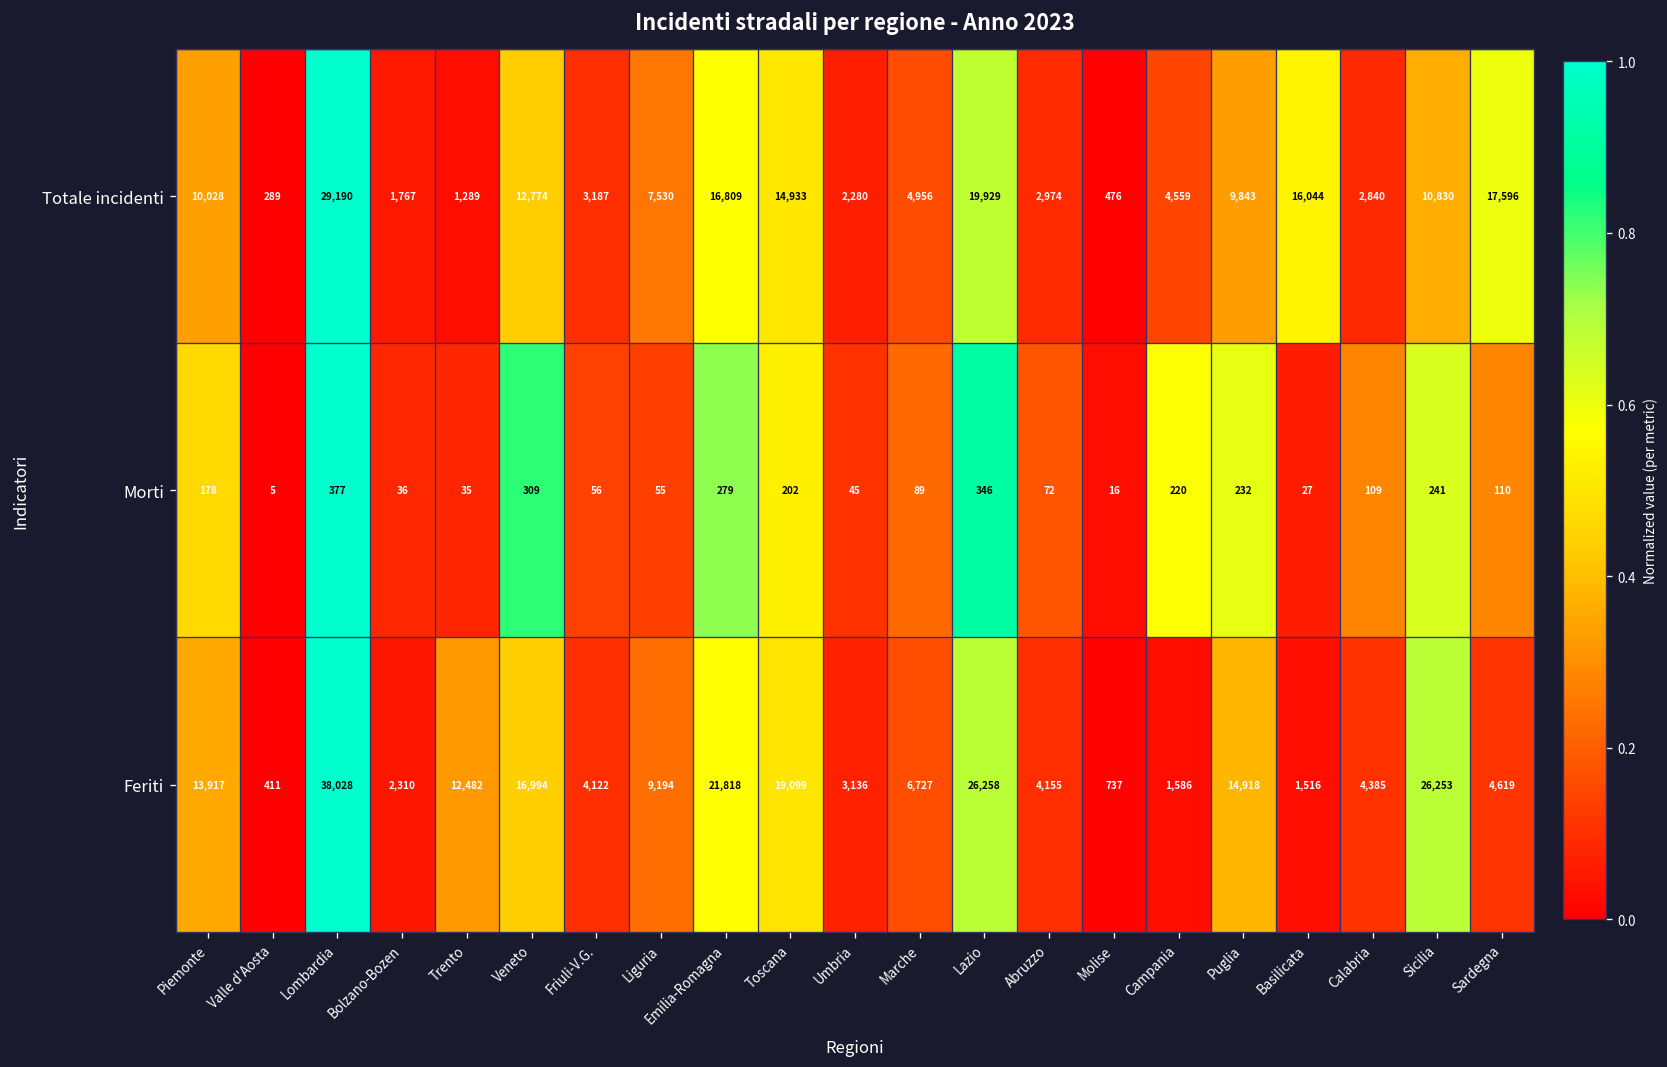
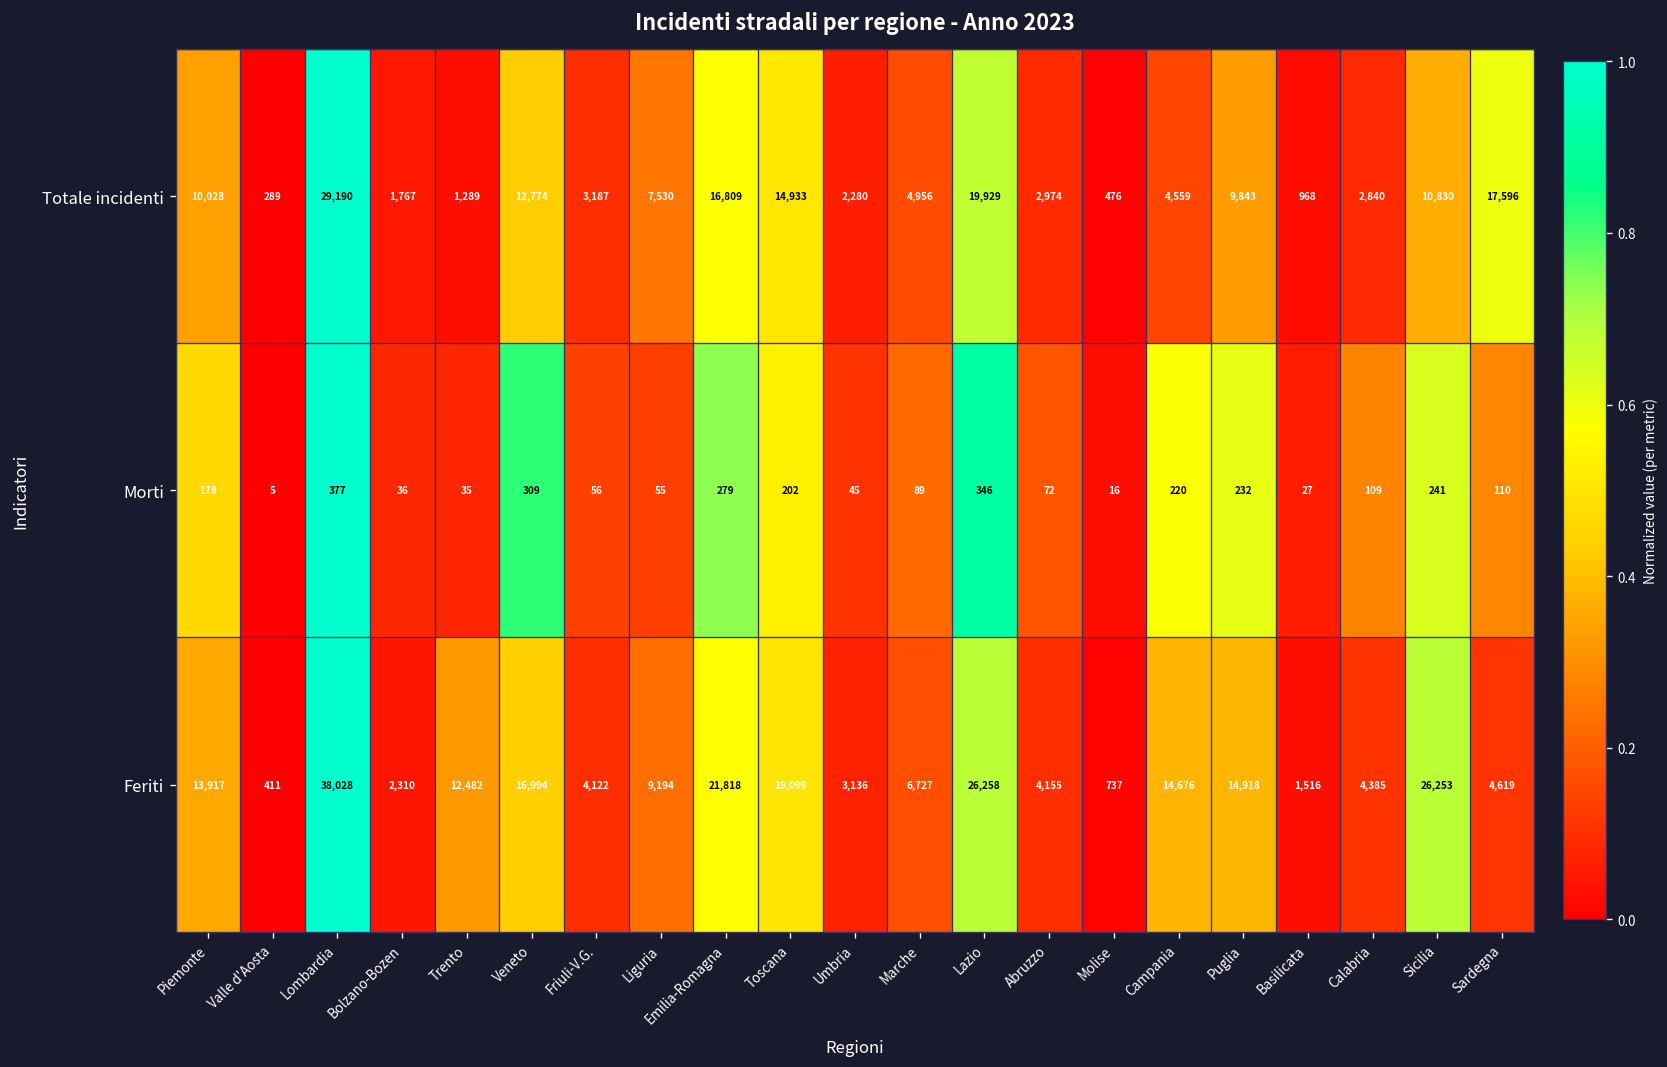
  {
    "Totale incidenti": {
      "Piemonte": "10,028",
      "Valle d'Aosta": "289",
      "Lombardia": "29,190",
      "Bolzano-Bozen": "1,767",
      "Trento": "1,289",
      "Veneto": "12,774",
      "Friuli-V.G.": "3,187",
      "Liguria": "7,530",
      "Emilia-Romagna": "16,809",
      "Toscana": "14,933",
      "Umbria": "2,280",
      "Marche": "4,956",
      "Lazio": "19,929",
      "Abruzzo": "2,974",
      "Molise": "476",
      "Campania": "4,559",
      "Puglia": "9,843",
-     "Basilicata": "16,044",
+     "Basilicata": "968",
      "Calabria": "2,840",
      "Sicilia": "10,830",
      "Sardegna": "17,596"
    },
    "Morti": {
      "Piemonte": "178",
      "Valle d'Aosta": "5",
      "Lombardia": "377",
      "Bolzano-Bozen": "36",
      "Trento": "35",
      "Veneto": "309",
      "Friuli-V.G.": "56",
      "Liguria": "55",
      "Emilia-Romagna": "279",
      "Toscana": "202",
      "Umbria": "45",
      "Marche": "89",
      "Lazio": "346",
      "Abruzzo": "72",
      "Molise": "16",
      "Campania": "220",
      "Puglia": "232",
      "Basilicata": "27",
      "Calabria": "109",
      "Sicilia": "241",
      "Sardegna": "110"
    },
    "Feriti": {
      "Piemonte": "13,917",
      "Valle d'Aosta": "411",
      "Lombardia": "38,028",
      "Bolzano-Bozen": "2,310",
      "Trento": "12,482",
      "Veneto": "16,994",
      "Friuli-V.G.": "4,122",
      "Liguria": "9,194",
      "Emilia-Romagna": "21,818",
      "Toscana": "19,099",
      "Umbria": "3,136",
      "Marche": "6,727",
      "Lazio": "26,258",
      "Abruzzo": "4,155",
      "Molise": "737",
-     "Campania": "1,586",
+     "Campania": "14,676",
      "Puglia": "14,918",
      "Basilicata": "1,516",
      "Calabria": "4,385",
      "Sicilia": "26,253",
      "Sardegna": "4,619"
    }
  }
